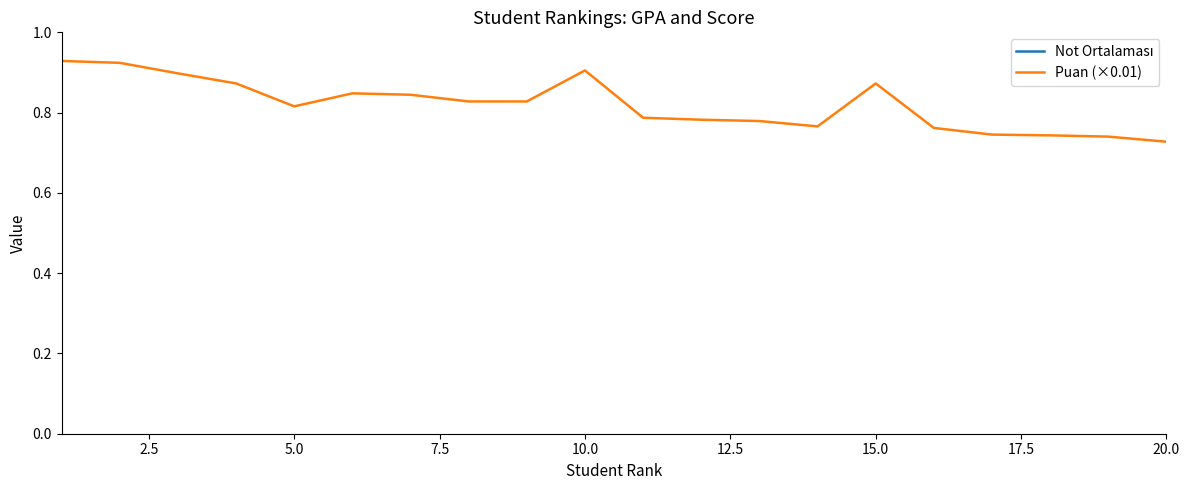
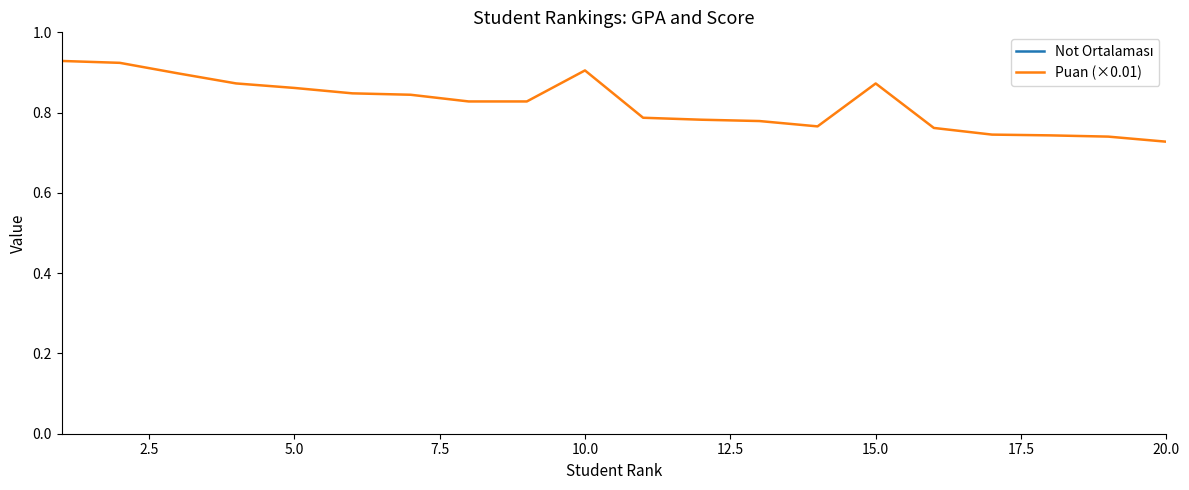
  {
    "Puan (×0.01)": {
-     "5.0": 0.82,
+     "5.0": 0.86,
      "10.0": 0.91,
      "15.0": 0.87,
      "20.0": 0.73
    }
  }
